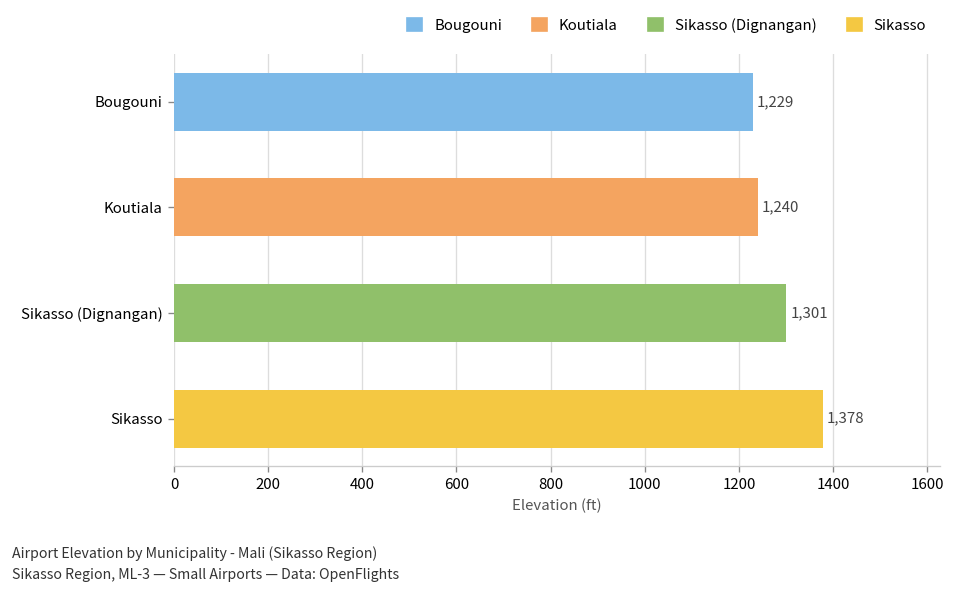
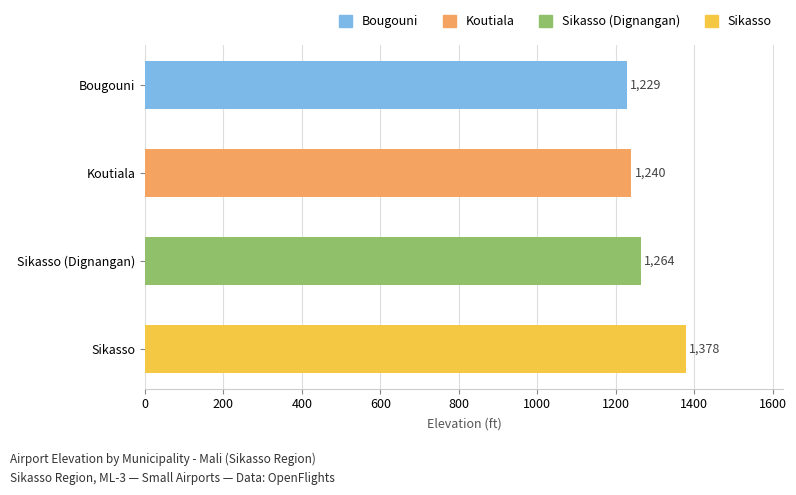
  {
    "Bougouni": "1,229",
    "Koutiala": "1,240",
-   "Sikasso (Dignangan)": "1,301",
+   "Sikasso (Dignangan)": "1,264",
    "Sikasso": "1,378"
  }
